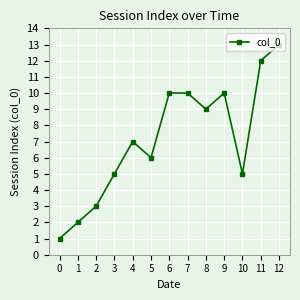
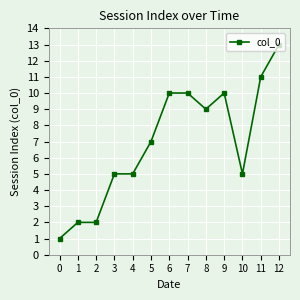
  {
    "0": 1,
    "1": 2,
-   "2": 3,
+   "2": 2,
    "3": 5,
-   "4": 7,
-   "5": 6,
+   "4": 5,
+   "5": 7,
    "6": 10,
    "7": 10,
    "8": 9,
    "9": 10,
    "10": 5,
-   "11": 12
+   "11": 11
  }
